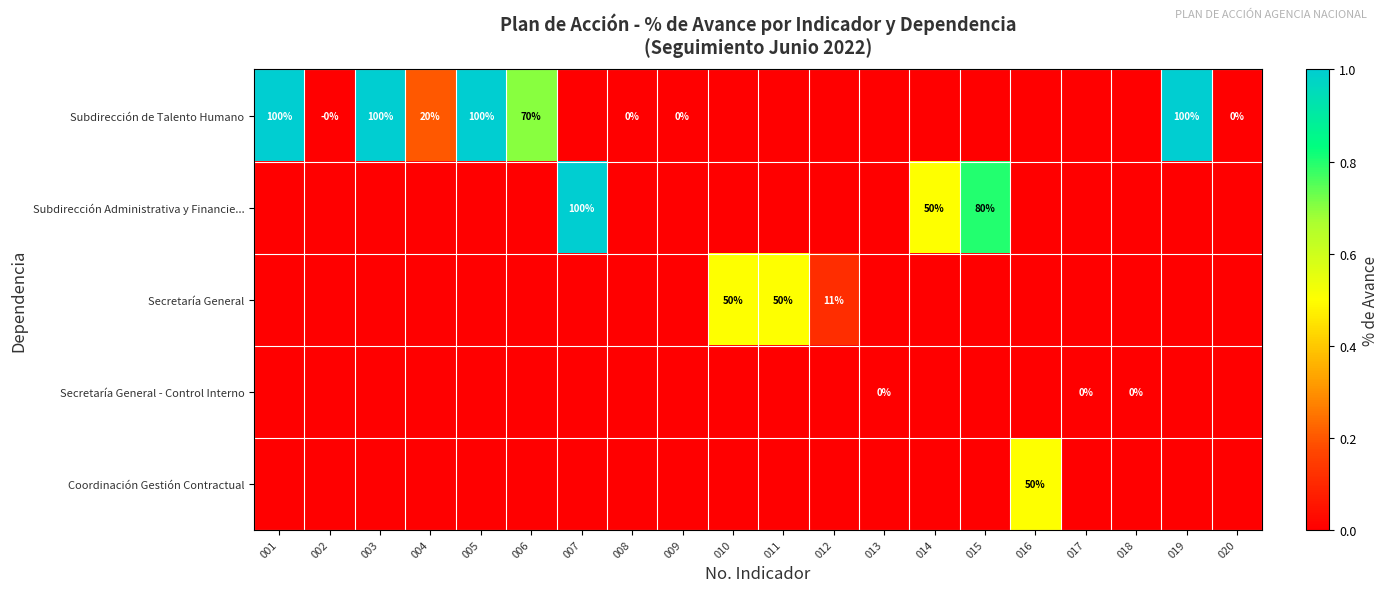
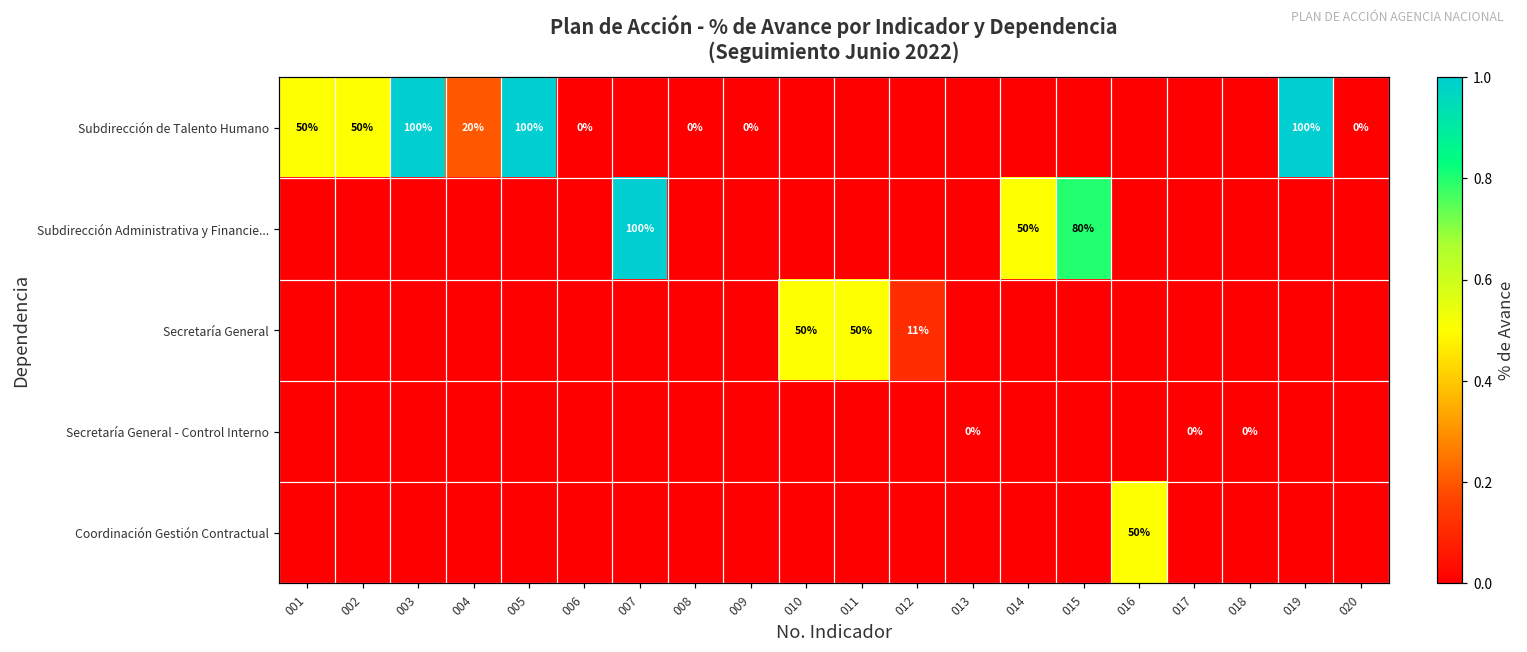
  {
    "Subdirección de Talento Humano": {
-     "001": "100%",
-     "002": "-0%",
+     "001": "50%",
+     "002": "50%",
      "003": "100%",
      "004": "20%",
      "005": "100%",
-     "006": "70%",
+     "006": "0%",
      "008": "0%",
      "009": "0%",
      "019": "100%",
      "020": "0%"
    },
    "Subdirección Administrativa y Financie...": {
      "007": "100%",
      "014": "50%",
      "015": "80%"
    },
    "Secretaría General": {
      "010": "50%",
      "011": "50%",
      "012": "11%"
    },
    "Secretaría General - Control Interno": {
      "013": "0%",
      "017": "0%",
      "018": "0%"
    },
    "Coordinación Gestión Contractual": {
      "016": "50%"
    }
  }
